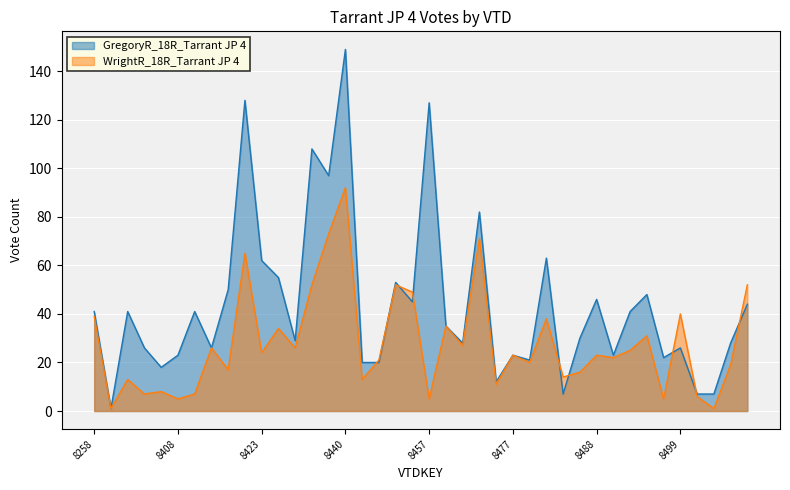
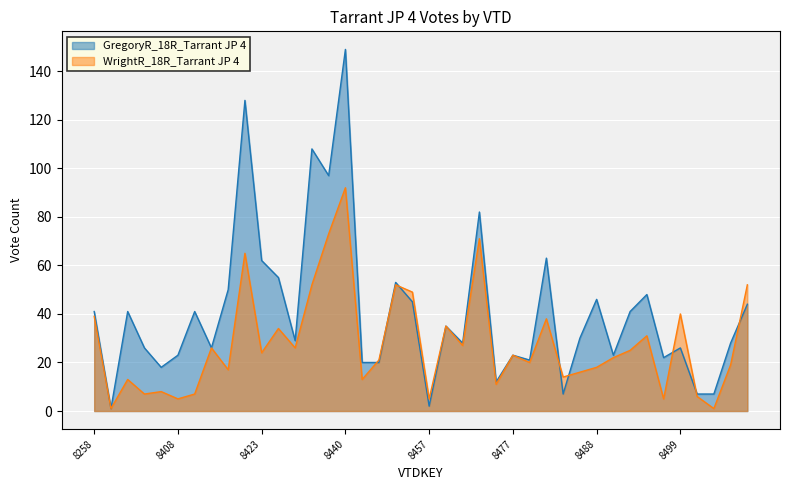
  {
    "GregoryR_18R_Tarrant JP 4": {
      "8258": 41,
      "8408": 23,
      "8423": 62,
      "8440": 149,
-     "8457": 127,
+     "8457": 2,
      "8488": 46,
      "8499": 26
    },
    "WrightR_18R_Tarrant JP 4": {
      "8258": 39,
      "8408": 5,
      "8423": 24,
      "8440": 92,
      "8457": 5,
-     "8488": 23,
+     "8488": 18,
      "8499": 40
    }
  }
